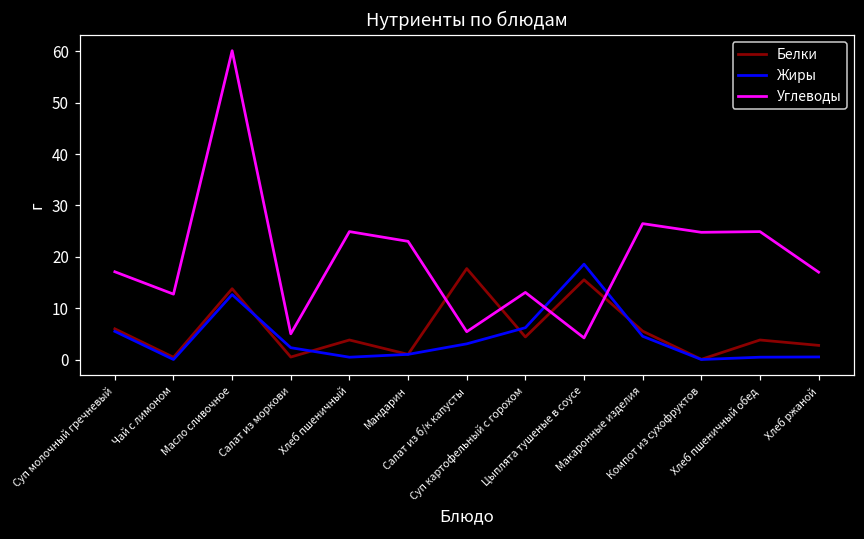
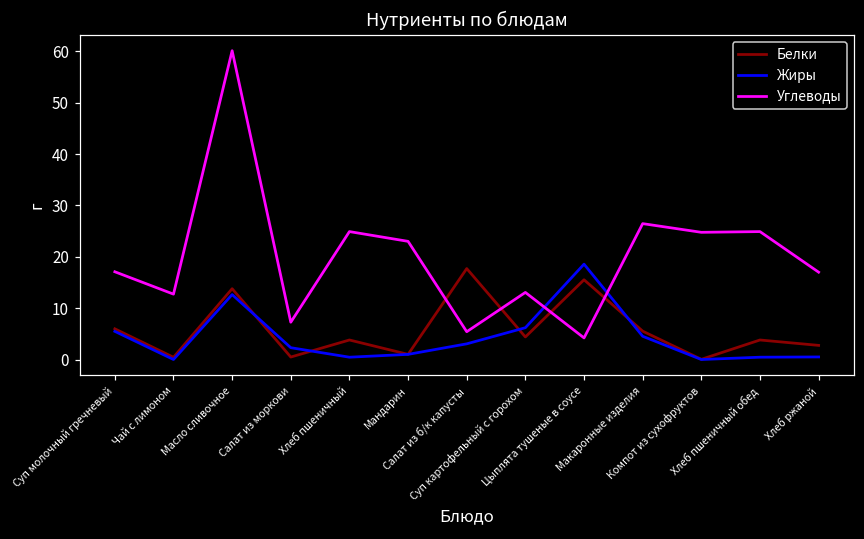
  {
    "Белки": {
      "Масло сливочное": 14,
      "Салат из моркови": 0,
      "Хлеб пшеничный": 4,
      "Салат из б/к капусты": 18,
      "Суп картофельный с горохом": 4,
      "Цыплята тушеные в соусе": 16,
      "Макаронные изделия": 6,
      "Хлеб пшеничный обед": 4,
      "Хлеб ржаной": 3
    },
    "Жиры": {
      "Масло сливочное": 13,
      "Салат из моркови": 2,
      "Хлеб пшеничный": 0,
      "Салат из б/к капусты": 3,
      "Суп картофельный с горохом": 6,
      "Цыплята тушеные в соусе": 19,
      "Макаронные изделия": 5,
      "Хлеб пшеничный обед": 0,
      "Хлеб ржаной": 1
    },
    "Углеводы": {
      "Суп молочный гречневый": 17,
      "Чай с лимоном": 13,
      "Масло сливочное": 60,
-     "Салат из моркови": 5,
+     "Салат из моркови": 7,
      "Хлеб пшеничный": 25,
      "Мандарин": 23,
      "Салат из б/к капусты": 5,
      "Суп картофельный с горохом": 13,
      "Цыплята тушеные в соусе": 4,
      "Макаронные изделия": 26,
      "Компот из сухофруктов": 25,
      "Хлеб пшеничный обед": 25,
      "Хлеб ржаной": 17
    }
  }
